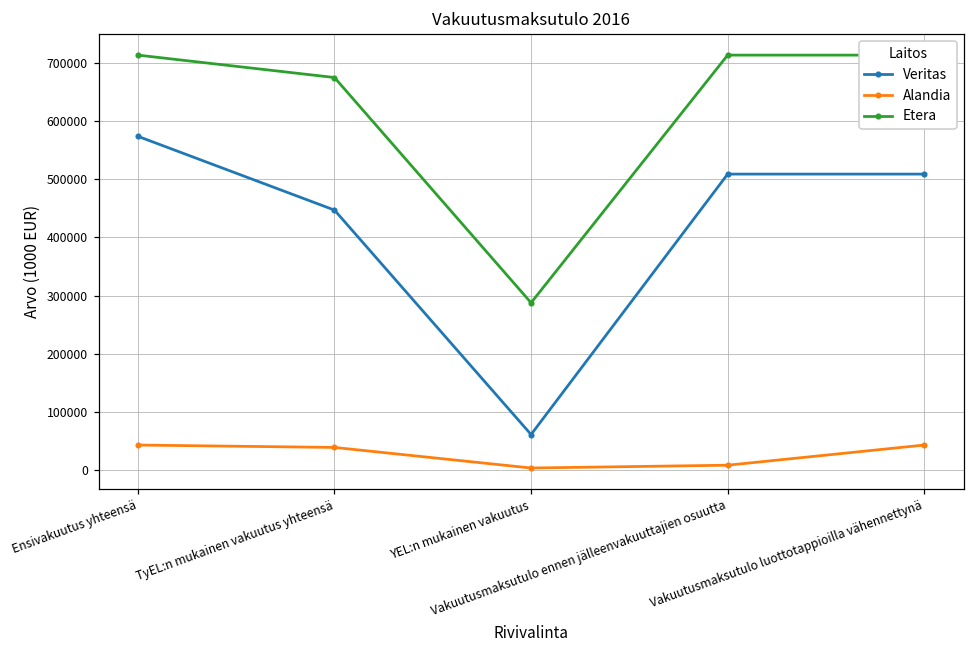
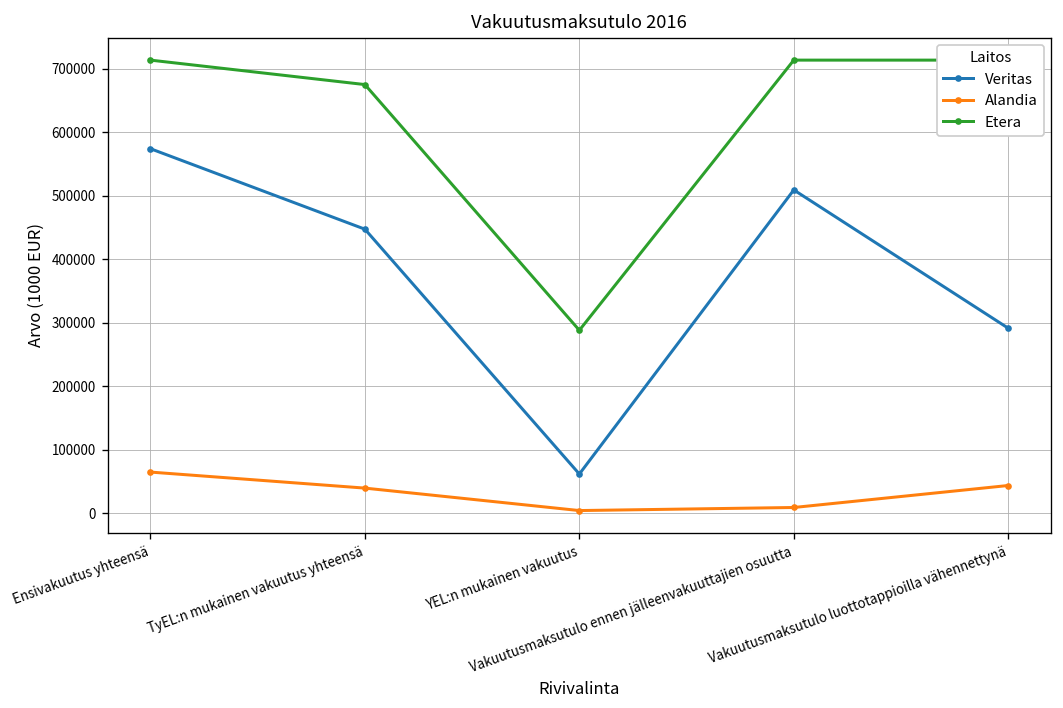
  {
    "Veritas": {
      "Ensivakuutus yhteensä": 570000,
      "TyEL:n mukainen vakuutus yhteensä": 450000,
      "YEL:n mukainen vakuutus": 60000,
      "Vakuutusmaksutulo ennen jälleenvakuuttajien osuutta": 510000,
-     "Vakuutusmaksutulo luottotappioilla vähennettynä": 510000
+     "Vakuutusmaksutulo luottotappioilla vähennettynä": 290000
    },
    "Alandia": {
-     "Ensivakuutus yhteensä": 40000,
+     "Ensivakuutus yhteensä": 60000,
      "TyEL:n mukainen vakuutus yhteensä": 40000,
      "YEL:n mukainen vakuutus": 0,
      "Vakuutusmaksutulo ennen jälleenvakuuttajien osuutta": 10000,
      "Vakuutusmaksutulo luottotappioilla vähennettynä": 40000
    },
    "Etera": {
      "Ensivakuutus yhteensä": 710000,
      "TyEL:n mukainen vakuutus yhteensä": 670000,
      "YEL:n mukainen vakuutus": 290000,
      "Vakuutusmaksutulo ennen jälleenvakuuttajien osuutta": 710000
    }
  }
